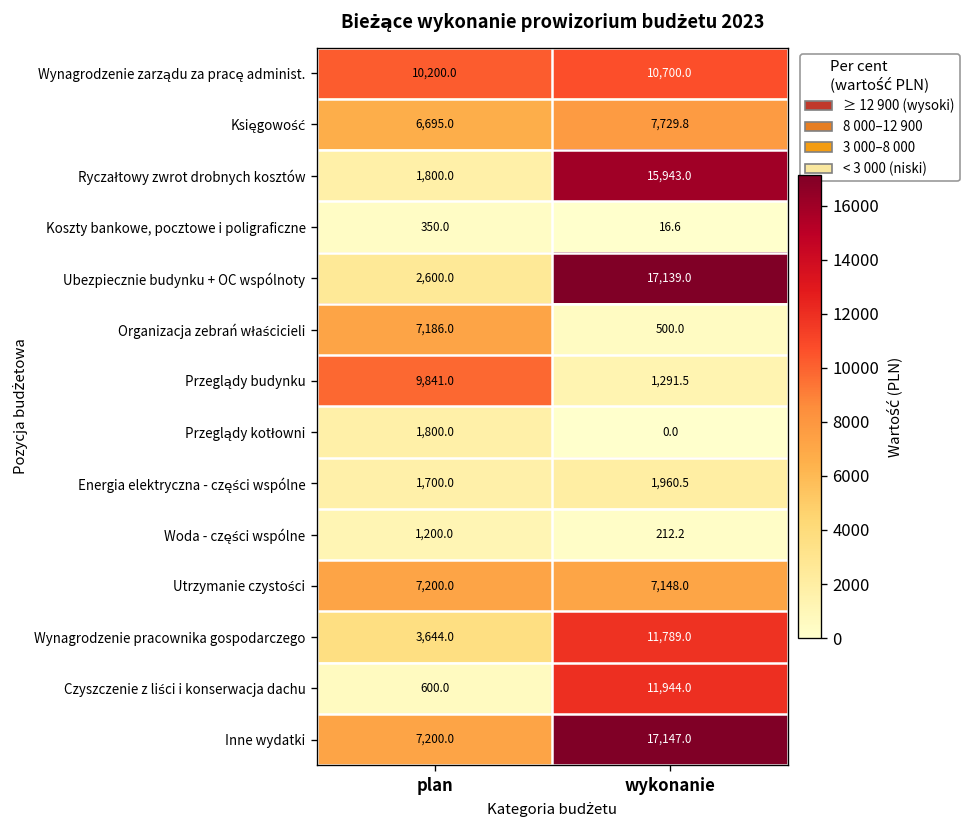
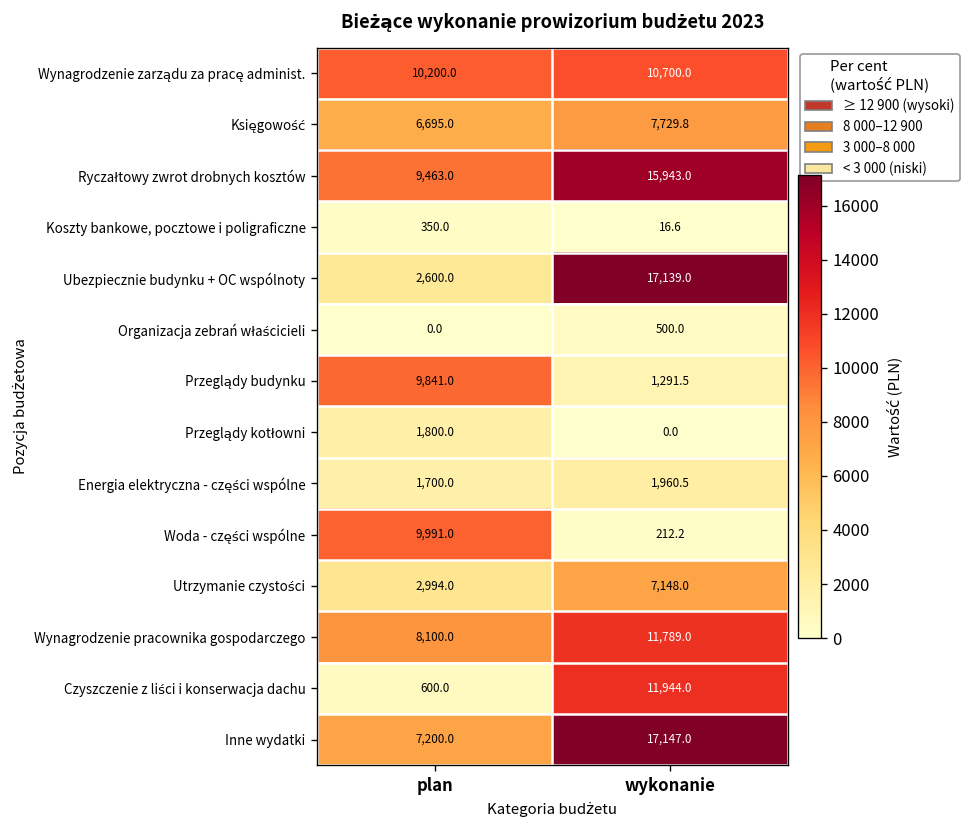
  {
    "Wynagrodzenie zarządu za pracę administ.": {
      "plan": "10,200.0",
      "wykonanie": "10,700.0"
    },
    "Księgowość": {
      "plan": "6,695.0",
      "wykonanie": "7,729.8"
    },
    "Ryczałtowy zwrot drobnych kosztów": {
-     "plan": "1,800.0",
+     "plan": "9,463.0",
      "wykonanie": "15,943.0"
    },
    "Koszty bankowe, pocztowe i poligraficzne": {
      "plan": "350.0",
      "wykonanie": "16.6"
    },
    "Ubezpiecznie budynku + OC wspólnoty": {
      "plan": "2,600.0",
      "wykonanie": "17,139.0"
    },
    "Organizacja zebrań właścicieli": {
-     "plan": "7,186.0",
+     "plan": "0.0",
      "wykonanie": "500.0"
    },
    "Przeglądy budynku": {
      "plan": "9,841.0",
      "wykonanie": "1,291.5"
    },
    "Przeglądy kotłowni": {
      "plan": "1,800.0",
      "wykonanie": "0.0"
    },
    "Energia elektryczna - części wspólne": {
      "plan": "1,700.0",
      "wykonanie": "1,960.5"
    },
    "Woda - części wspólne": {
-     "plan": "1,200.0",
+     "plan": "9,991.0",
      "wykonanie": "212.2"
    },
    "Utrzymanie czystości": {
-     "plan": "7,200.0",
+     "plan": "2,994.0",
      "wykonanie": "7,148.0"
    },
    "Wynagrodzenie pracownika gospodarczego": {
-     "plan": "3,644.0",
+     "plan": "8,100.0",
      "wykonanie": "11,789.0"
    },
    "Czyszczenie z liści i konserwacja dachu": {
      "plan": "600.0",
      "wykonanie": "11,944.0"
    },
    "Inne wydatki": {
      "plan": "7,200.0",
      "wykonanie": "17,147.0"
    }
  }
